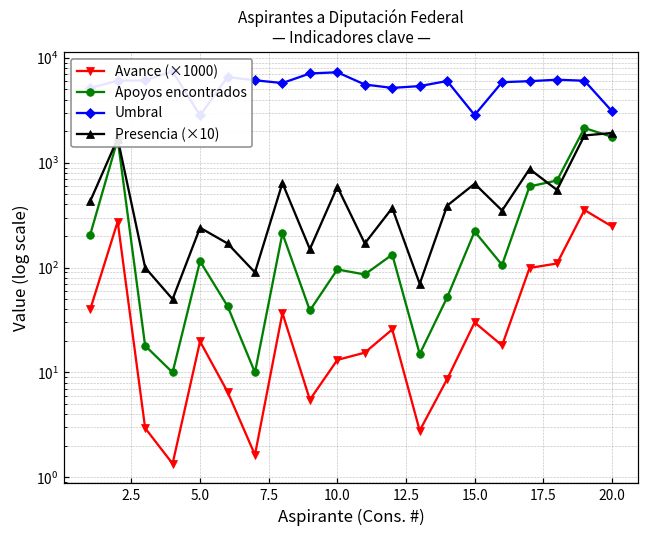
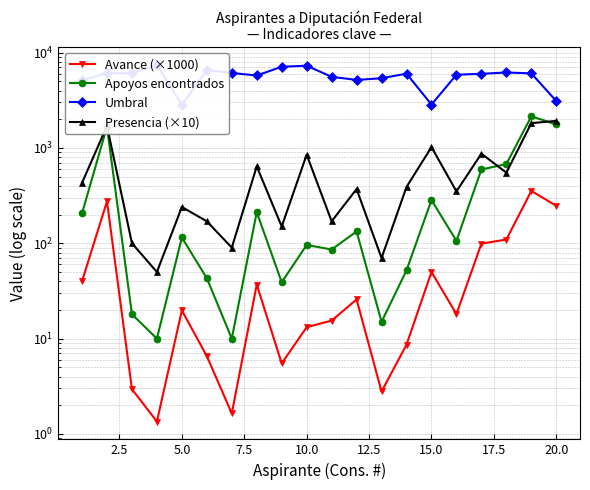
  {
    "Avance (×1000)": {
      "5.0": 20,
      "10.0": 13,
-     "15.0": 30,
+     "15.0": 50,
      "20.0": 250
    },
    "Apoyos encontrados": {
      "5.0": 120,
      "10.0": 100,
-     "15.0": 220,
+     "15.0": 280,
      "20.0": 1800
    },
    "Umbral": {
      "10.0": 7000,
      "15.0": 2800,
      "20.0": 3100
    },
    "Presencia (×10)": {
      "5.0": 240,
-     "10.0": 600,
-     "15.0": 600,
+     "10.0": 900,
+     "15.0": 1000,
      "20.0": 1900
    }
  }
